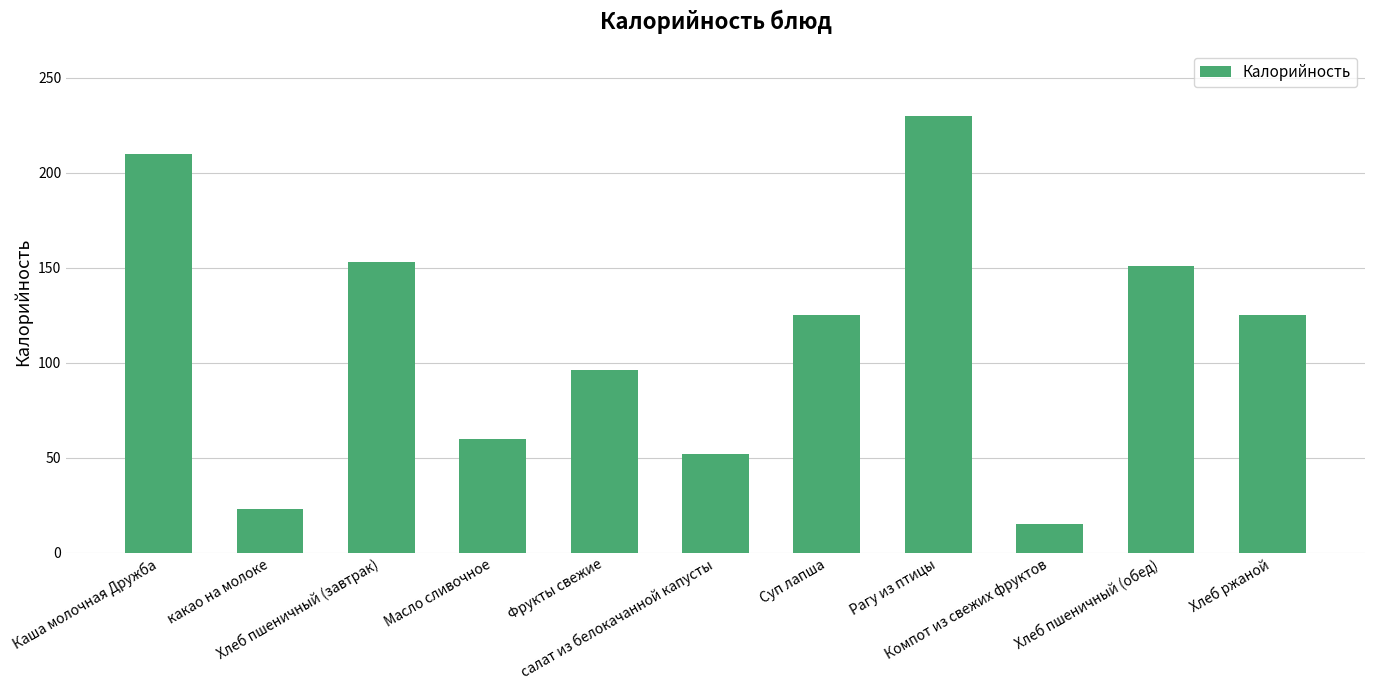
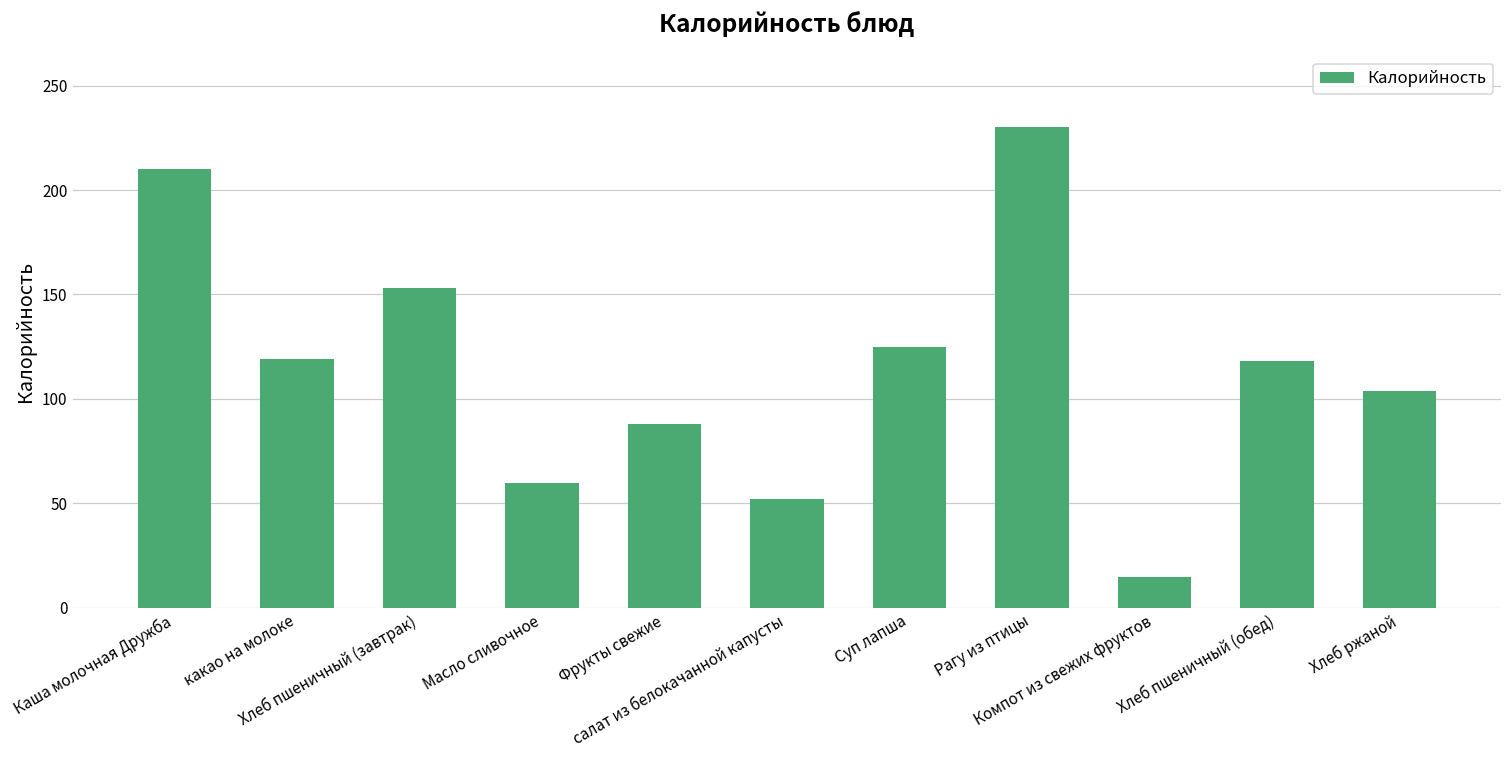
  {
    "Каша молочная Дружба": 210,
-   "какао на молоке": 23,
+   "какао на молоке": 119,
    "Хлеб пшеничный (завтрак)": 153,
    "Масло сливочное": 60,
-   "Фрукты свежие": 96,
+   "Фрукты свежие": 88,
    "салат из белокачанной капусты": 52,
    "Суп лапша": 125,
    "Рагу из птицы": 230,
    "Компот из свежих фруктов": 15,
-   "Хлеб пшеничный (обед)": 151,
-   "Хлеб ржаной": 125
+   "Хлеб пшеничный (обед)": 118,
+   "Хлеб ржаной": 104
  }
